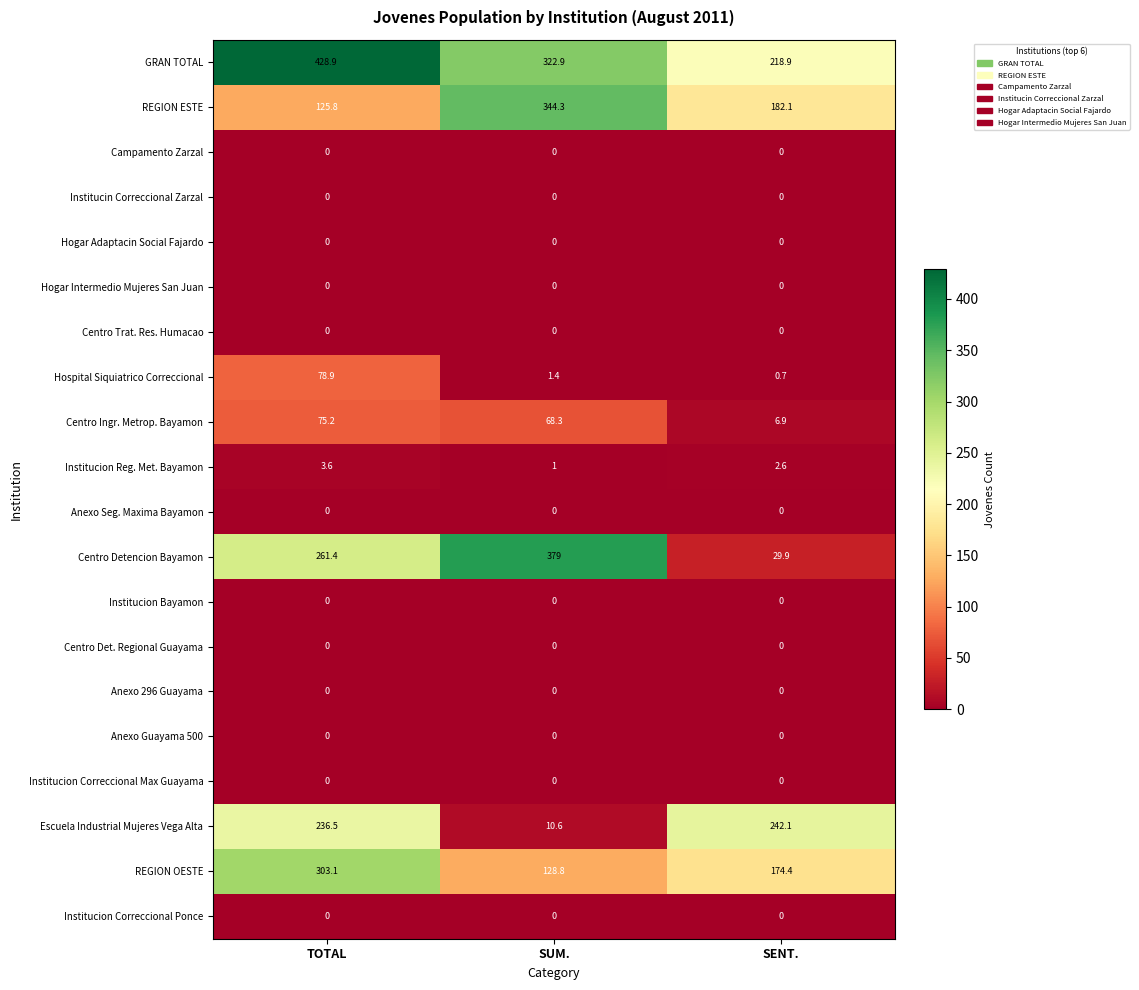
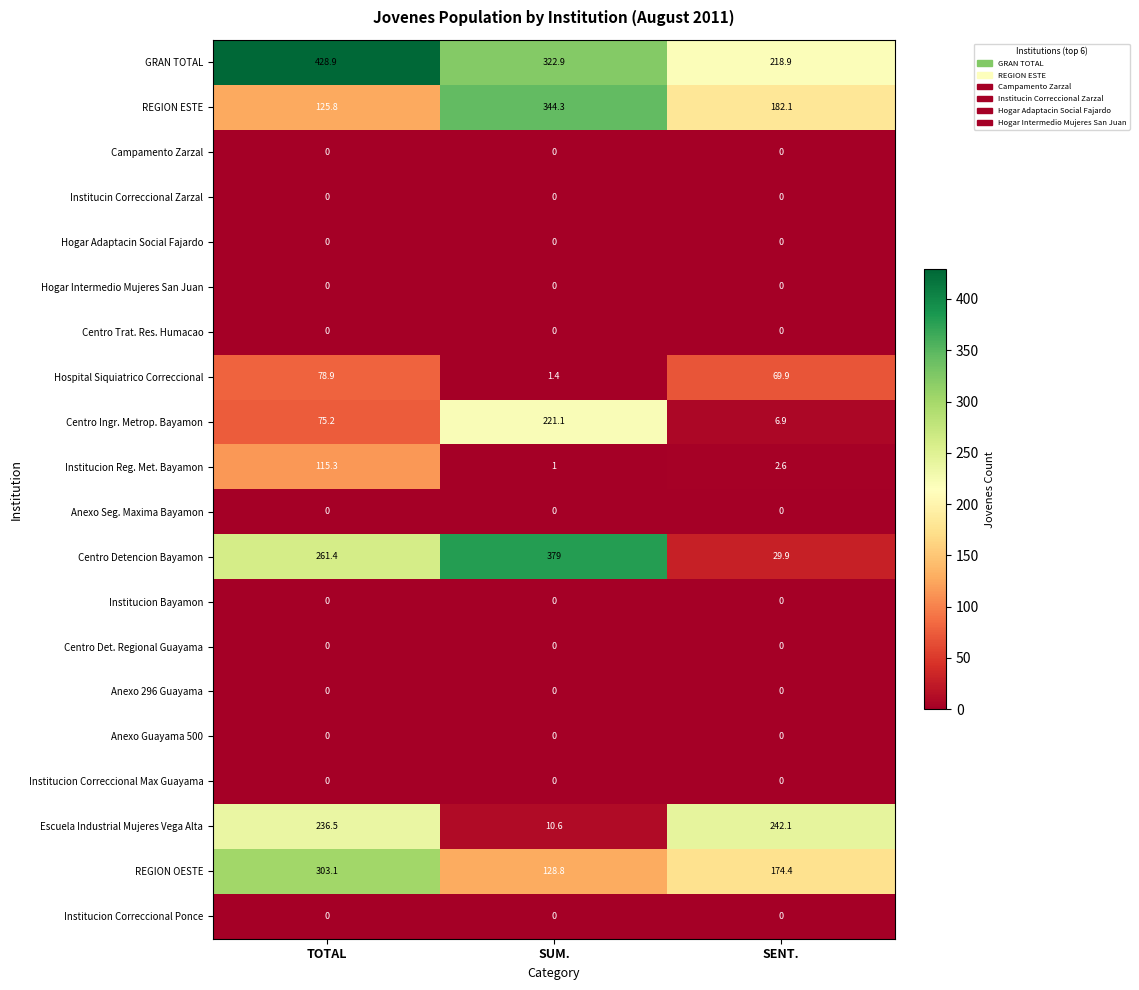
  {
    "GRAN TOTAL": {
      "TOTAL": 428.9,
      "SUM.": 322.9,
      "SENT.": 218.9
    },
    "REGION ESTE": {
      "TOTAL": 125.8,
      "SUM.": 344.3,
      "SENT.": 182.1
    },
    "Campamento Zarzal": {
      "TOTAL": 0,
      "SUM.": 0,
      "SENT.": 0
    },
    "Institucin Correccional Zarzal": {
      "TOTAL": 0,
      "SUM.": 0,
      "SENT.": 0
    },
    "Hogar Adaptacin Social Fajardo": {
      "TOTAL": 0,
      "SUM.": 0,
      "SENT.": 0
    },
    "Hogar Intermedio Mujeres San Juan": {
      "TOTAL": 0,
      "SUM.": 0,
      "SENT.": 0
    },
    "Centro Trat. Res. Humacao": {
      "TOTAL": 0,
      "SUM.": 0,
      "SENT.": 0
    },
    "Hospital Siquiatrico Correccional": {
      "TOTAL": 78.9,
      "SUM.": 1.4,
-     "SENT.": 0.7
+     "SENT.": 69.9
    },
    "Centro Ingr. Metrop. Bayamon": {
      "TOTAL": 75.2,
-     "SUM.": 68.3,
+     "SUM.": 221.1,
      "SENT.": 6.9
    },
    "Institucion Reg. Met. Bayamon": {
-     "TOTAL": 3.6,
+     "TOTAL": 115.3,
      "SUM.": 1,
      "SENT.": 2.6
    },
    "Anexo Seg. Maxima Bayamon": {
      "TOTAL": 0,
      "SUM.": 0,
      "SENT.": 0
    },
    "Centro Detencion Bayamon": {
      "TOTAL": 261.4,
      "SUM.": 379,
      "SENT.": 29.9
    },
    "Institucion Bayamon": {
      "TOTAL": 0,
      "SUM.": 0,
      "SENT.": 0
    },
    "Centro Det. Regional Guayama": {
      "TOTAL": 0,
      "SUM.": 0,
      "SENT.": 0
    },
    "Anexo 296 Guayama": {
      "TOTAL": 0,
      "SUM.": 0,
      "SENT.": 0
    },
    "Anexo Guayama 500": {
      "TOTAL": 0,
      "SUM.": 0,
      "SENT.": 0
    },
    "Institucion Correccional Max Guayama": {
      "TOTAL": 0,
      "SUM.": 0,
      "SENT.": 0
    },
    "Escuela Industrial Mujeres Vega Alta": {
      "TOTAL": 236.5,
      "SUM.": 10.6,
      "SENT.": 242.1
    },
    "REGION OESTE": {
      "TOTAL": 303.1,
      "SUM.": 128.8,
      "SENT.": 174.4
    },
    "Institucion Correccional Ponce": {
      "TOTAL": 0,
      "SUM.": 0,
      "SENT.": 0
    }
  }
